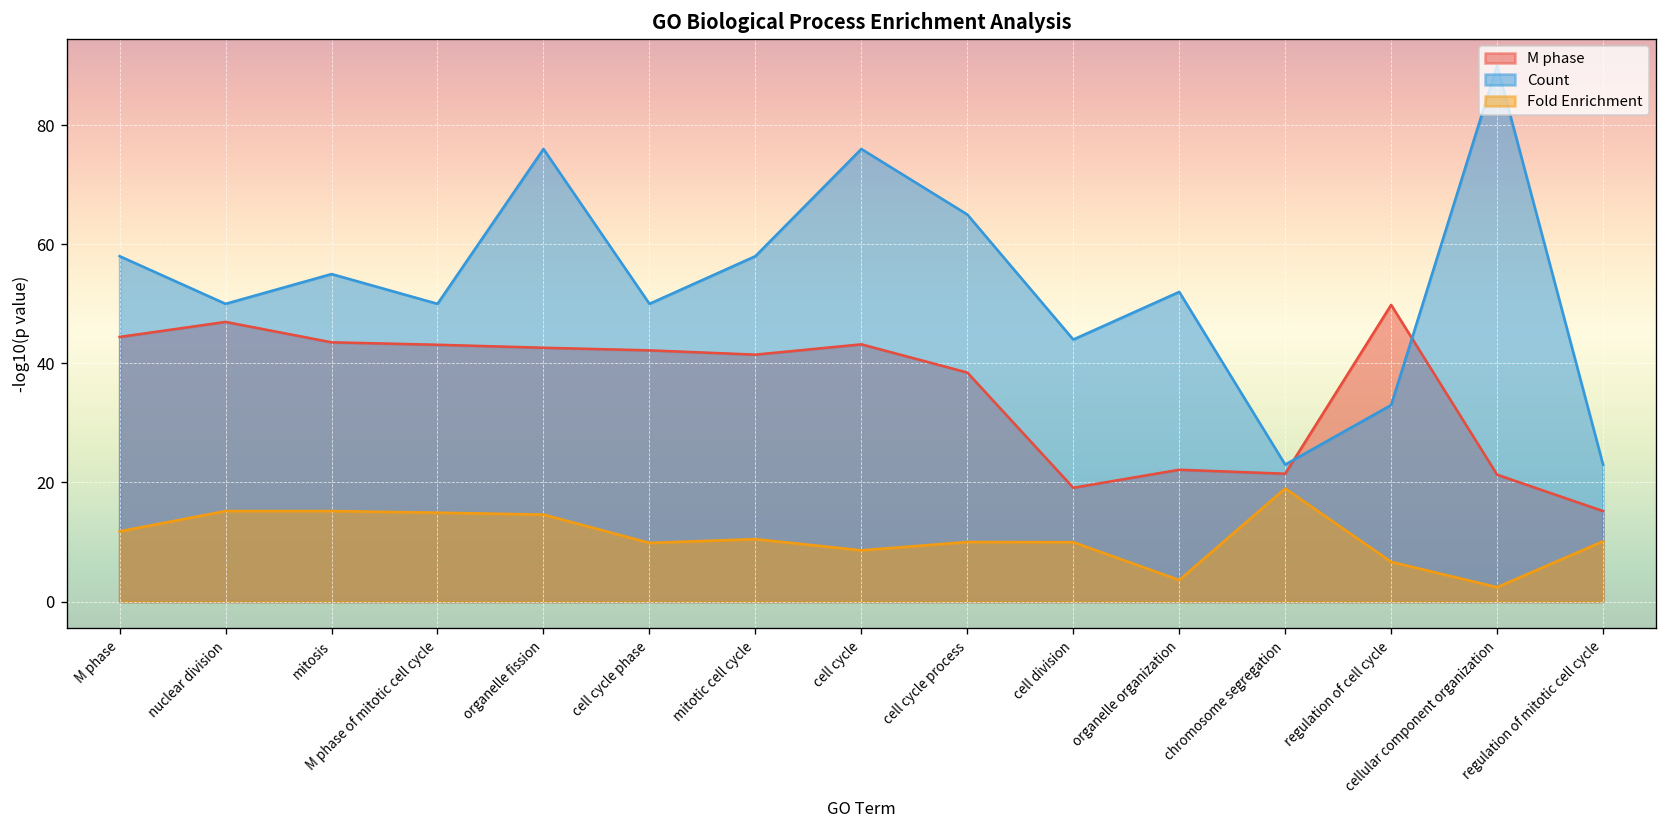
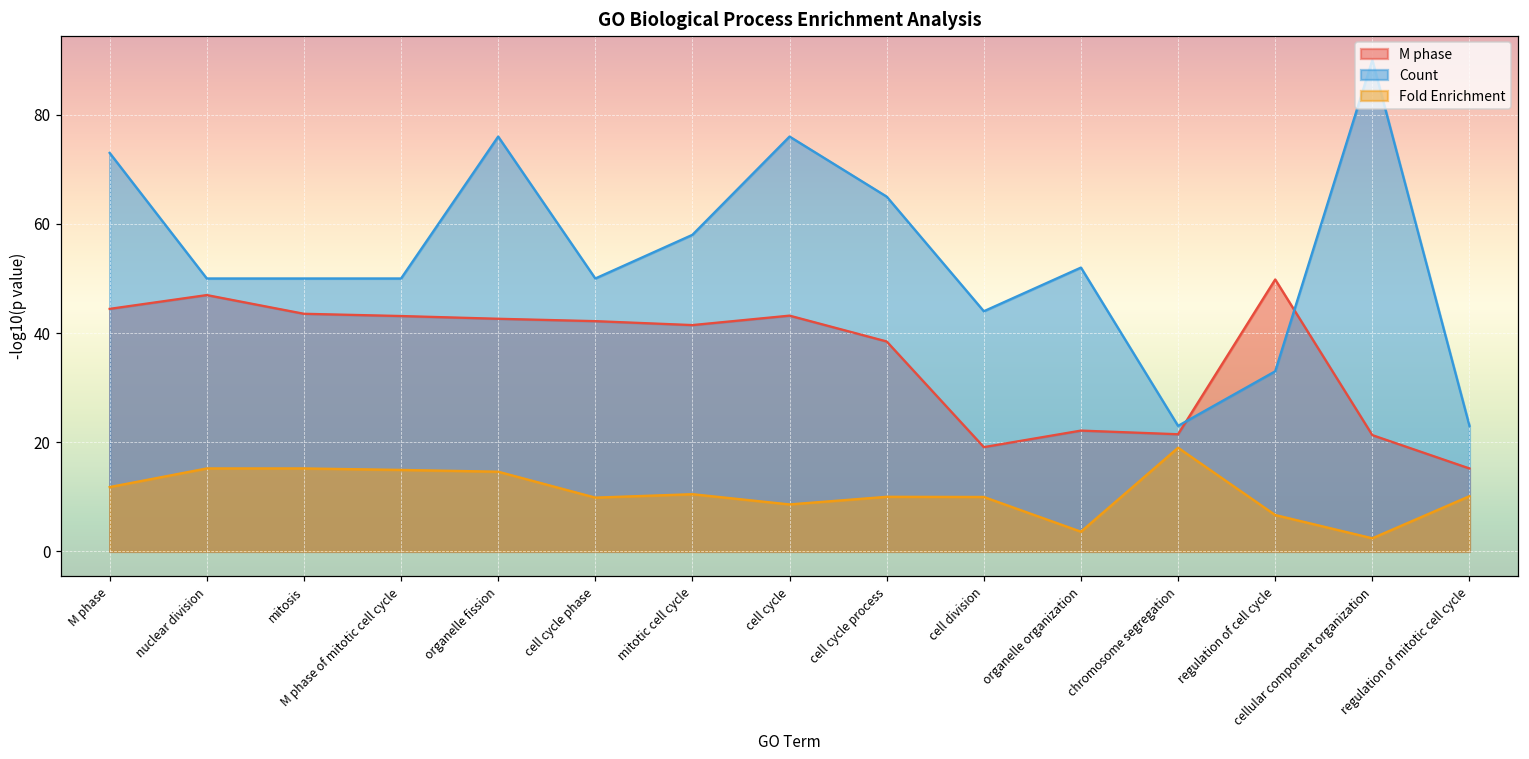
  {
    "M phase": {
      "M phase": 44,
      "nuclear division": 47,
      "mitosis": 44,
      "M phase of mitotic cell cycle": 43,
      "organelle fission": 43,
      "cell cycle phase": 42,
      "mitotic cell cycle": 41,
      "cell cycle": 43,
      "cell cycle process": 38,
      "cell division": 19,
      "organelle organization": 22,
      "chromosome segregation": 21,
      "regulation of cell cycle": 50,
      "cellular component organization": 21,
      "regulation of mitotic cell cycle": 15
    },
    "Count": {
-     "M phase": 58,
+     "M phase": 73,
      "nuclear division": 50,
-     "mitosis": 55,
+     "mitosis": 50,
      "M phase of mitotic cell cycle": 50,
      "organelle fission": 76,
      "cell cycle phase": 50,
      "mitotic cell cycle": 58,
      "cell cycle": 76,
      "cell cycle process": 65,
      "cell division": 44,
      "organelle organization": 52,
      "chromosome segregation": 23,
      "regulation of cell cycle": 33,
      "regulation of mitotic cell cycle": 23
    },
    "Fold Enrichment": {
      "M phase": 12,
      "nuclear division": 15,
      "mitosis": 15,
      "M phase of mitotic cell cycle": 15,
      "organelle fission": 15,
      "cell cycle phase": 10,
      "mitotic cell cycle": 10,
      "cell cycle": 9,
      "cell cycle process": 10,
      "cell division": 10,
      "organelle organization": 4,
      "chromosome segregation": 19,
      "regulation of cell cycle": 7,
      "cellular component organization": 2,
      "regulation of mitotic cell cycle": 10
    }
  }
